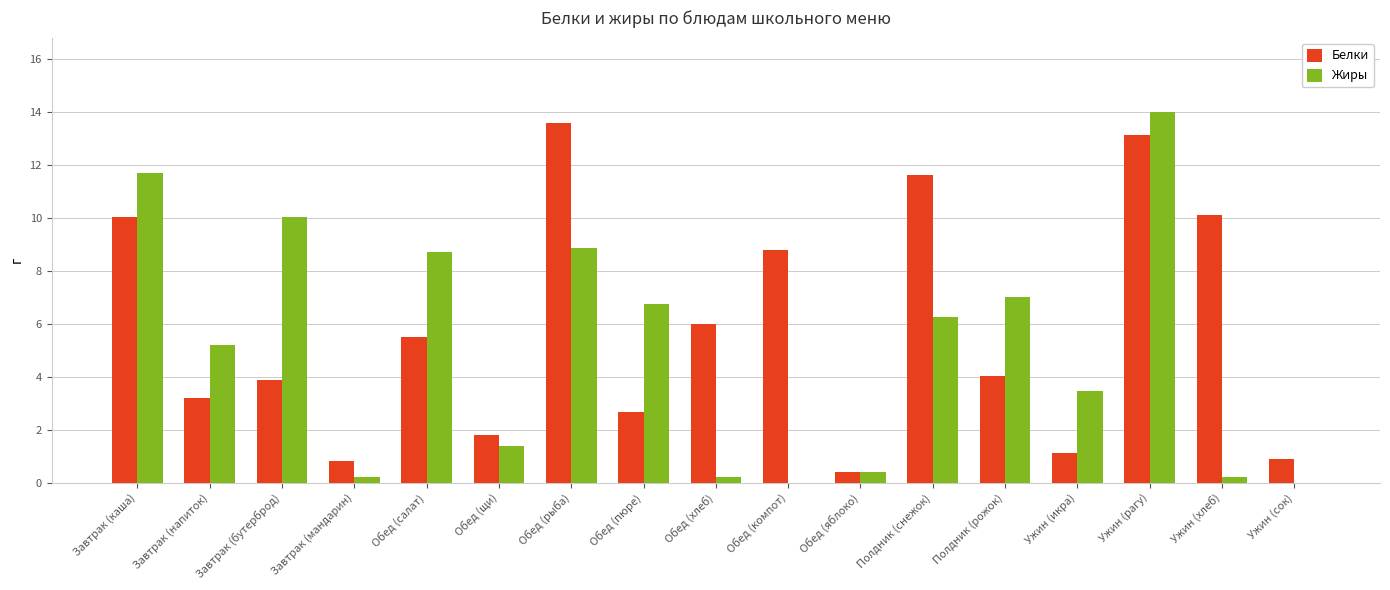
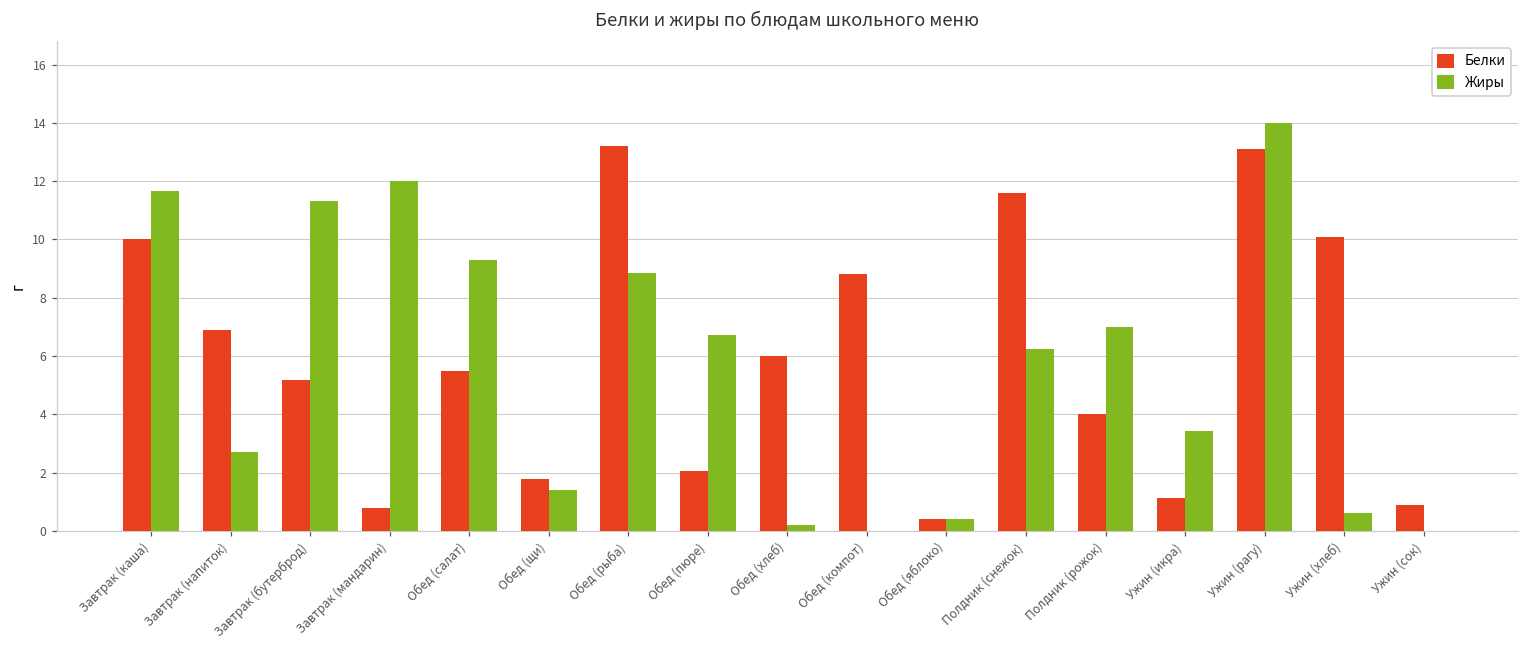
  {
    "Белки": {
      "Завтрак (каша)": 10.0,
-     "Завтрак (напиток)": 3.2,
-     "Завтрак (бутерброд)": 3.9,
+     "Завтрак (напиток)": 6.9,
+     "Завтрак (бутерброд)": 5.2,
      "Завтрак (мандарин)": 0.8,
      "Обед (салат)": 5.5,
      "Обед (щи)": 1.8,
-     "Обед (рыба)": 13.6,
-     "Обед (пюре)": 2.7,
+     "Обед (рыба)": 13.2,
+     "Обед (пюре)": 2.1,
      "Обед (хлеб)": 6.0,
      "Обед (компот)": 8.8,
      "Обед (яблоко)": 0.4,
      "Полдник (снежок)": 11.6,
      "Полдник (рожок)": 4.0,
      "Ужин (икра)": 1.1,
      "Ужин (рагу)": 13.1,
      "Ужин (хлеб)": 10.1,
      "Ужин (сок)": 0.9
    },
    "Жиры": {
      "Завтрак (каша)": 11.7,
-     "Завтрак (напиток)": 5.2,
-     "Завтрак (бутерброд)": 10.0,
-     "Завтрак (мандарин)": 0.2,
-     "Обед (салат)": 8.7,
+     "Завтрак (напиток)": 2.7,
+     "Завтрак (бутерброд)": 11.3,
+     "Завтрак (мандарин)": 12.0,
+     "Обед (салат)": 9.3,
      "Обед (щи)": 1.4,
      "Обед (рыба)": 8.8,
      "Обед (пюре)": 6.7,
      "Обед (хлеб)": 0.2,
      "Обед (компот)": 0.0,
      "Обед (яблоко)": 0.4,
      "Полдник (снежок)": 6.3,
      "Полдник (рожок)": 7.0,
      "Ужин (икра)": 3.4,
      "Ужин (рагу)": 14.0,
-     "Ужин (хлеб)": 0.2,
+     "Ужин (хлеб)": 0.6,
      "Ужин (сок)": 0.0
    }
  }
